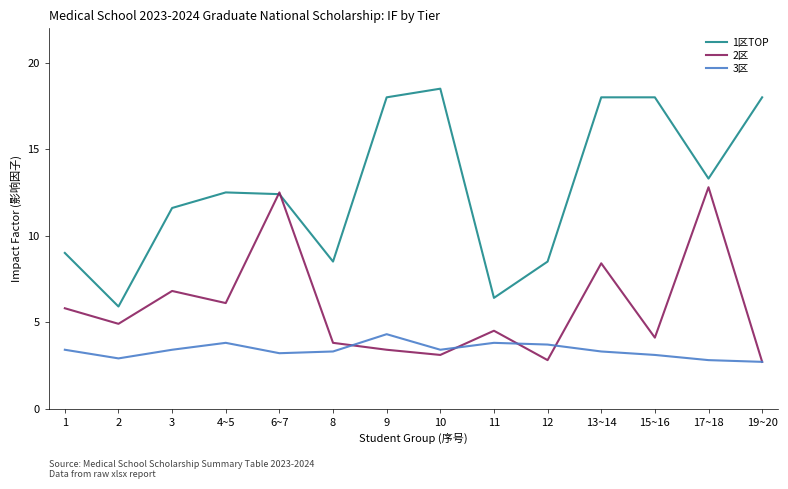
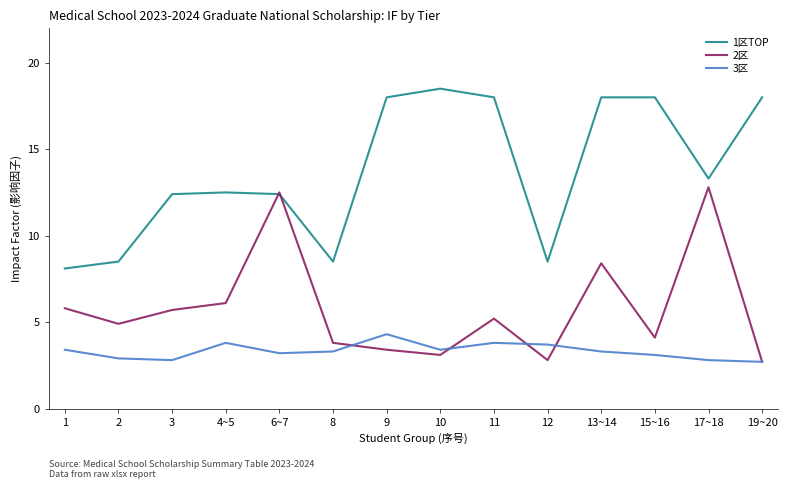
  {
    "1区TOP": {
-     "1": 9.0,
-     "2": 5.9,
-     "3": 11.6,
+     "1": 8.1,
+     "2": 8.5,
+     "3": 12.4,
      "4~5": 12.5,
      "8": 8.5,
      "9": 18.0,
      "10": 18.5,
-     "11": 6.4,
+     "11": 18.0,
      "12": 8.5,
      "13~14": 18.0,
      "15~16": 18.0,
      "17~18": 13.3,
      "19~20": 18.0
    },
    "2区": {
      "1": 5.8,
      "2": 4.9,
-     "3": 6.8,
+     "3": 5.7,
      "4~5": 6.1,
      "8": 3.8,
      "9": 3.4,
      "10": 3.1,
-     "11": 4.5,
+     "11": 5.2,
      "12": 2.8,
      "13~14": 8.4,
      "15~16": 4.1,
      "17~18": 12.8
    },
    "3区": {
      "1": 3.4,
      "2": 2.9,
-     "3": 3.4,
+     "3": 2.8,
      "4~5": 3.8,
      "6~7": 3.2,
      "8": 3.3,
      "9": 4.3,
      "10": 3.4,
      "11": 3.8,
      "12": 3.7,
      "13~14": 3.3,
      "15~16": 3.1,
      "17~18": 2.8
    }
  }
